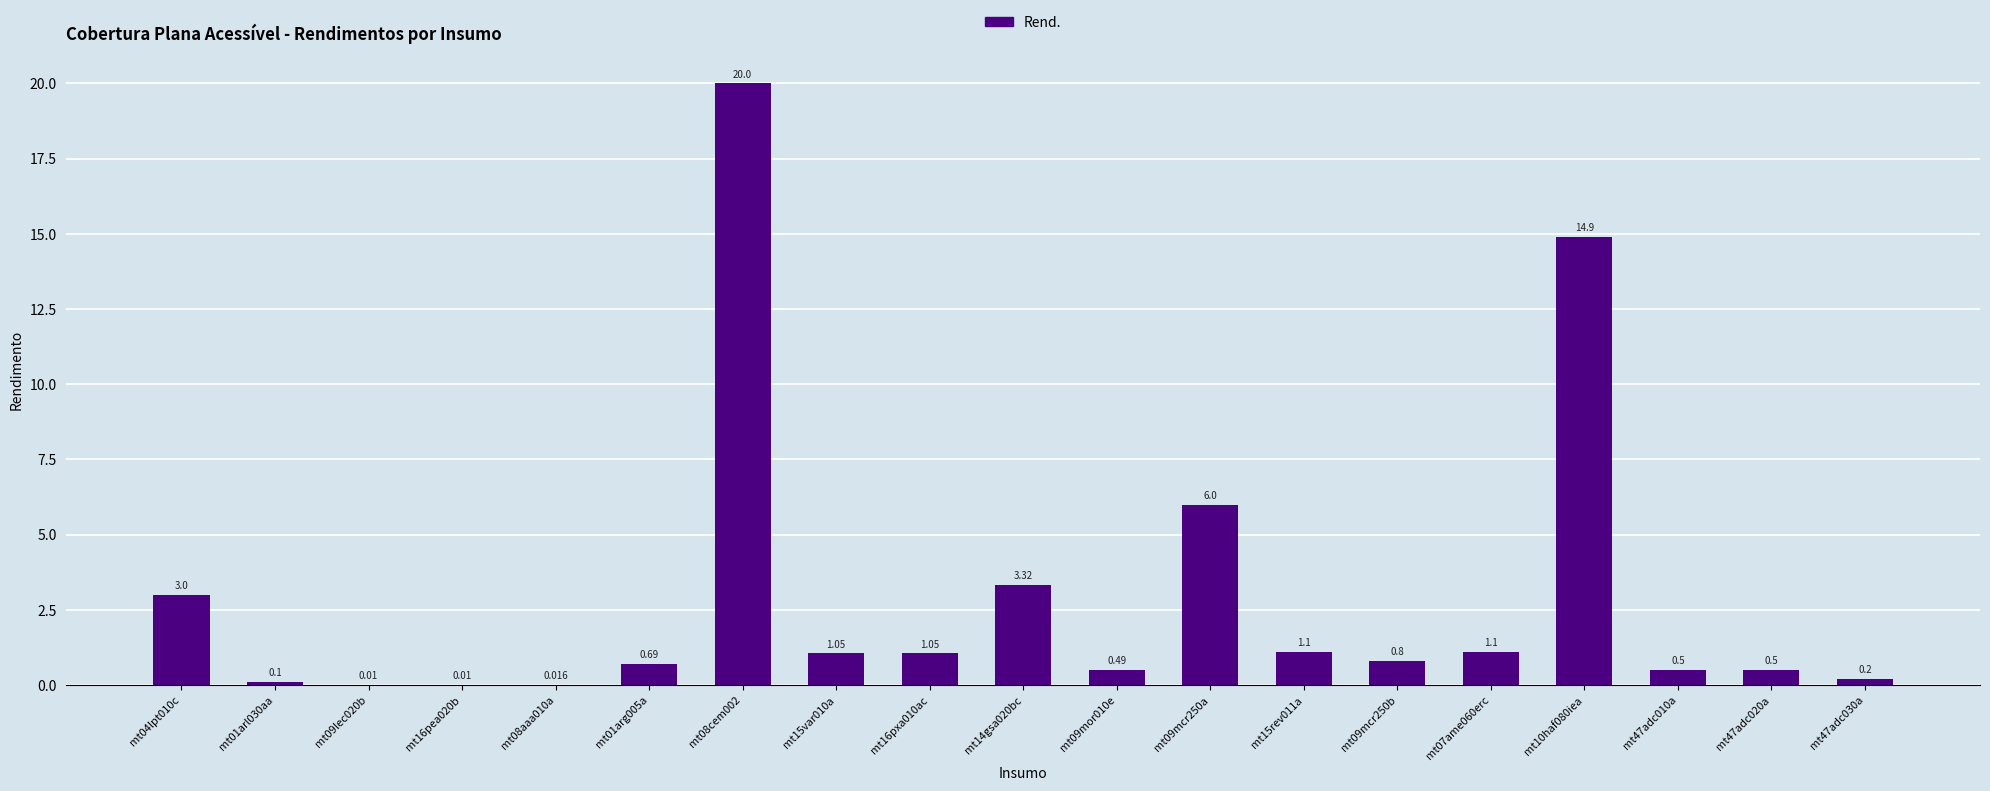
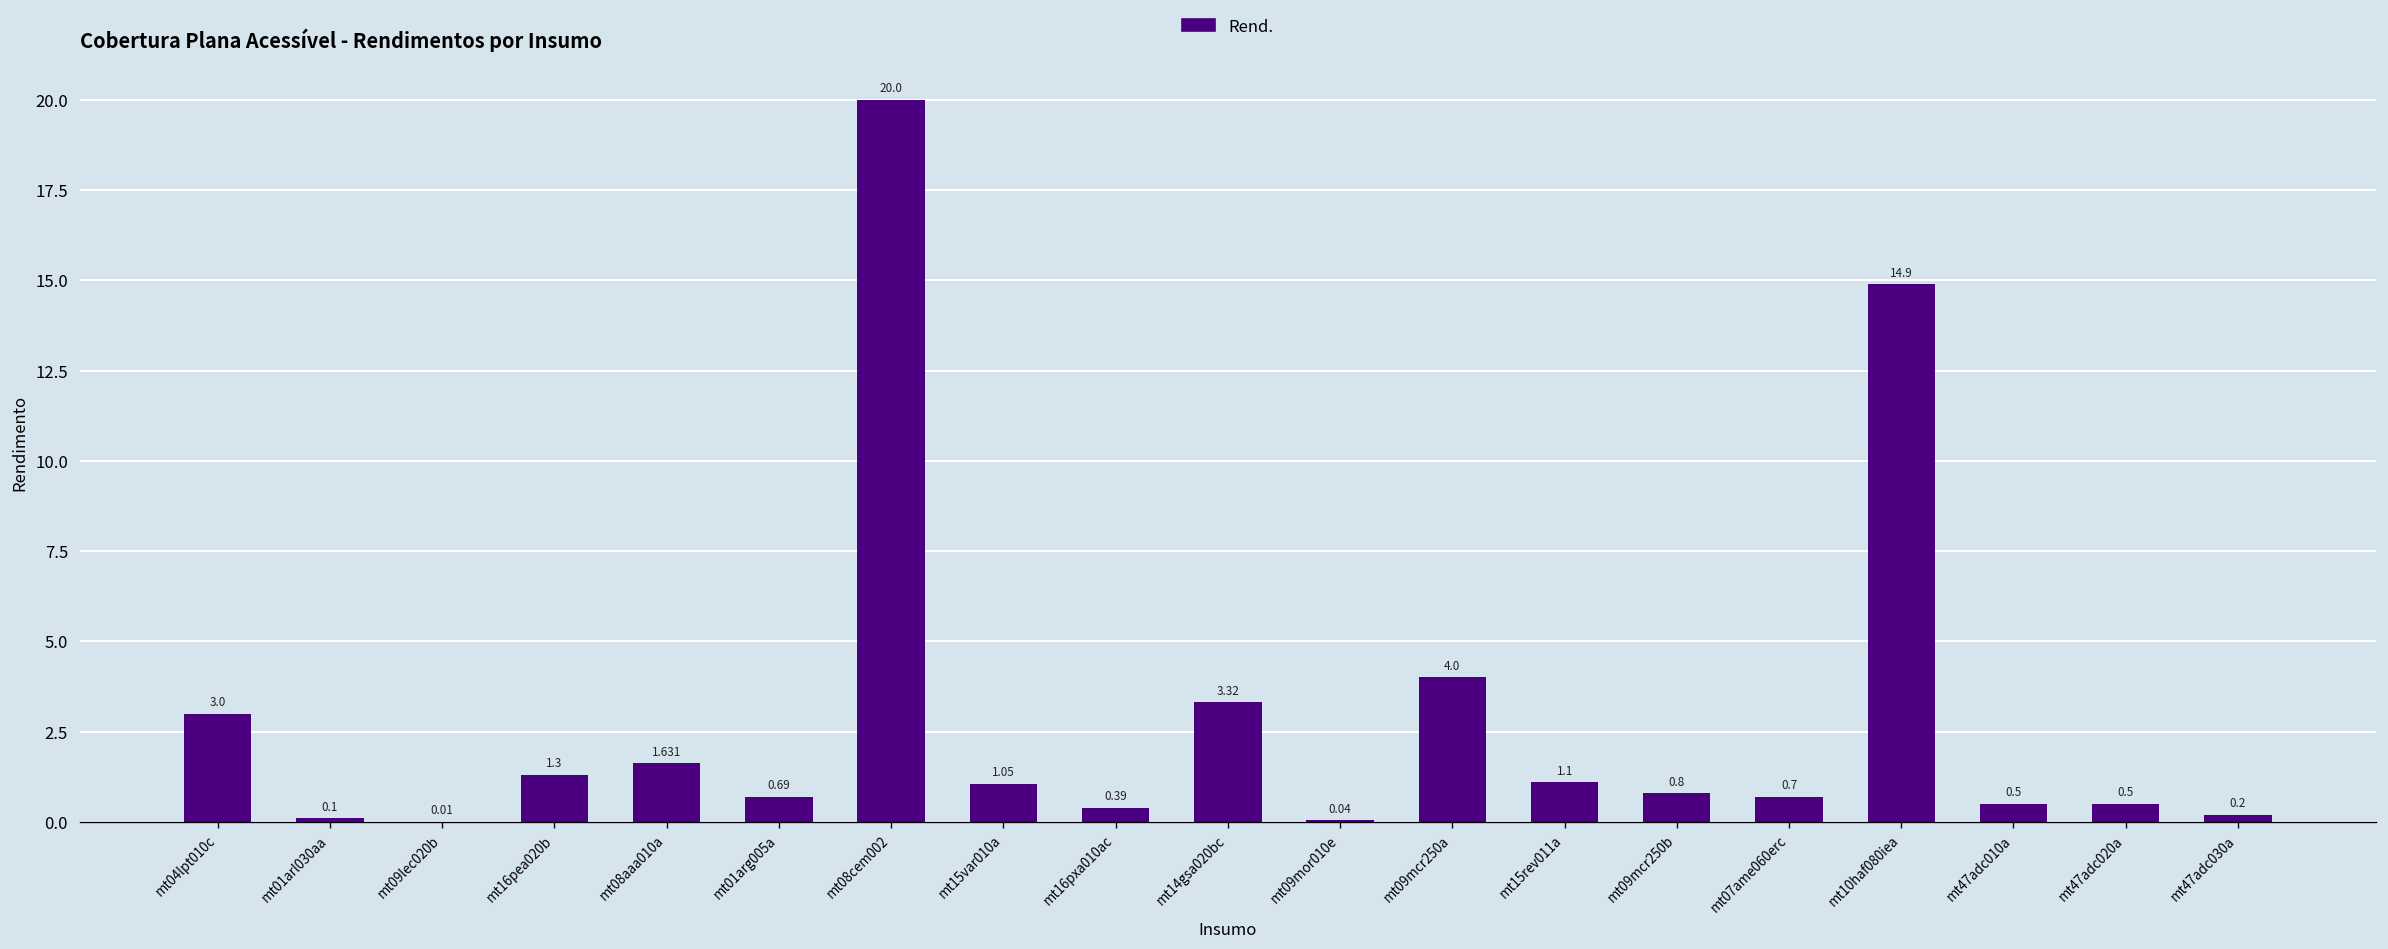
  {
    "mt04lpt010c": 3.0,
    "mt01arl030aa": 0.1,
    "mt09lec020b": 0.01,
-   "mt16pea020b": 0.01,
-   "mt08aaa010a": 0.016,
+   "mt16pea020b": 1.3,
+   "mt08aaa010a": 1.631,
    "mt01arg005a": 0.69,
    "mt08cem002": 20.0,
    "mt15var010a": 1.05,
-   "mt16pxa010ac": 1.05,
+   "mt16pxa010ac": 0.39,
    "mt14gsa020bc": 3.32,
-   "mt09mor010e": 0.49,
-   "mt09mcr250a": 6.0,
+   "mt09mor010e": 0.04,
+   "mt09mcr250a": 4.0,
    "mt15rev011a": 1.1,
    "mt09mcr250b": 0.8,
-   "mt07ame060erc": 1.1,
+   "mt07ame060erc": 0.7,
    "mt10haf080iea": 14.9,
    "mt47adc010a": 0.5,
    "mt47adc020a": 0.5,
    "mt47adc030a": 0.2
  }
